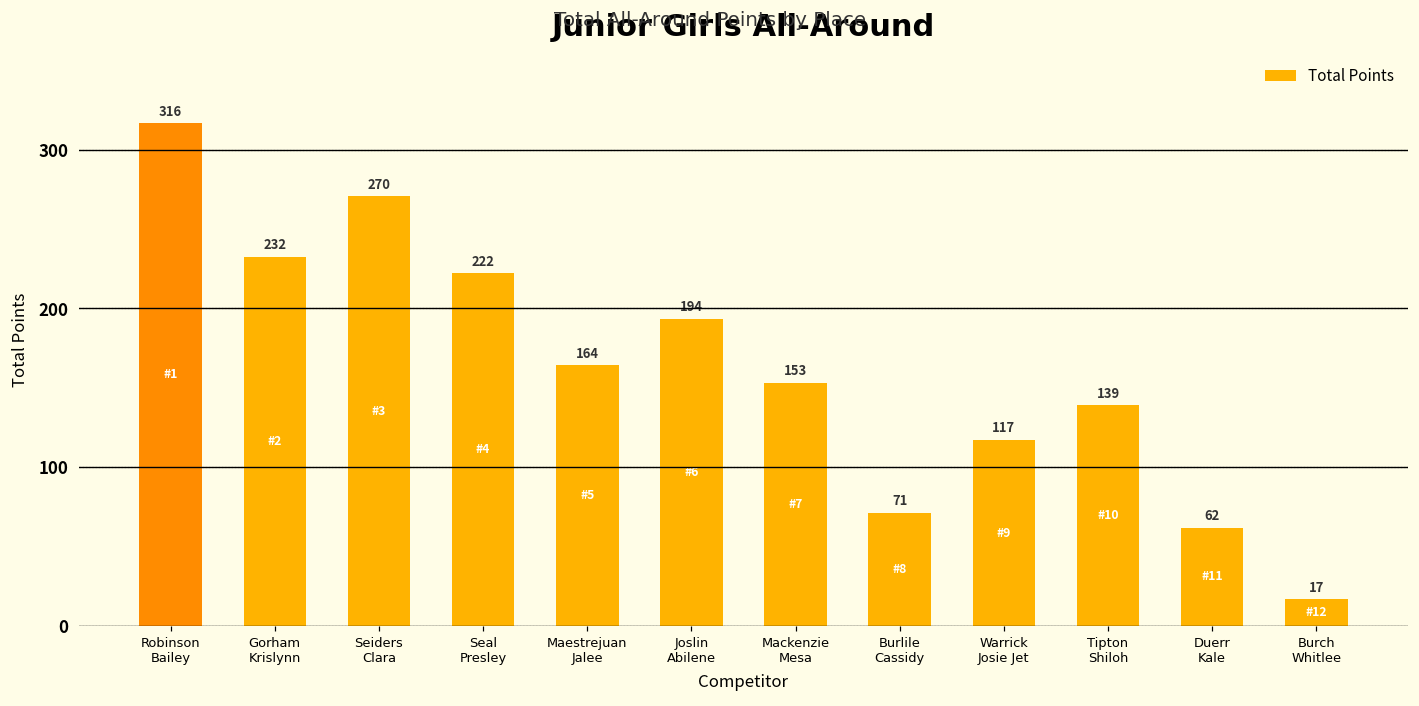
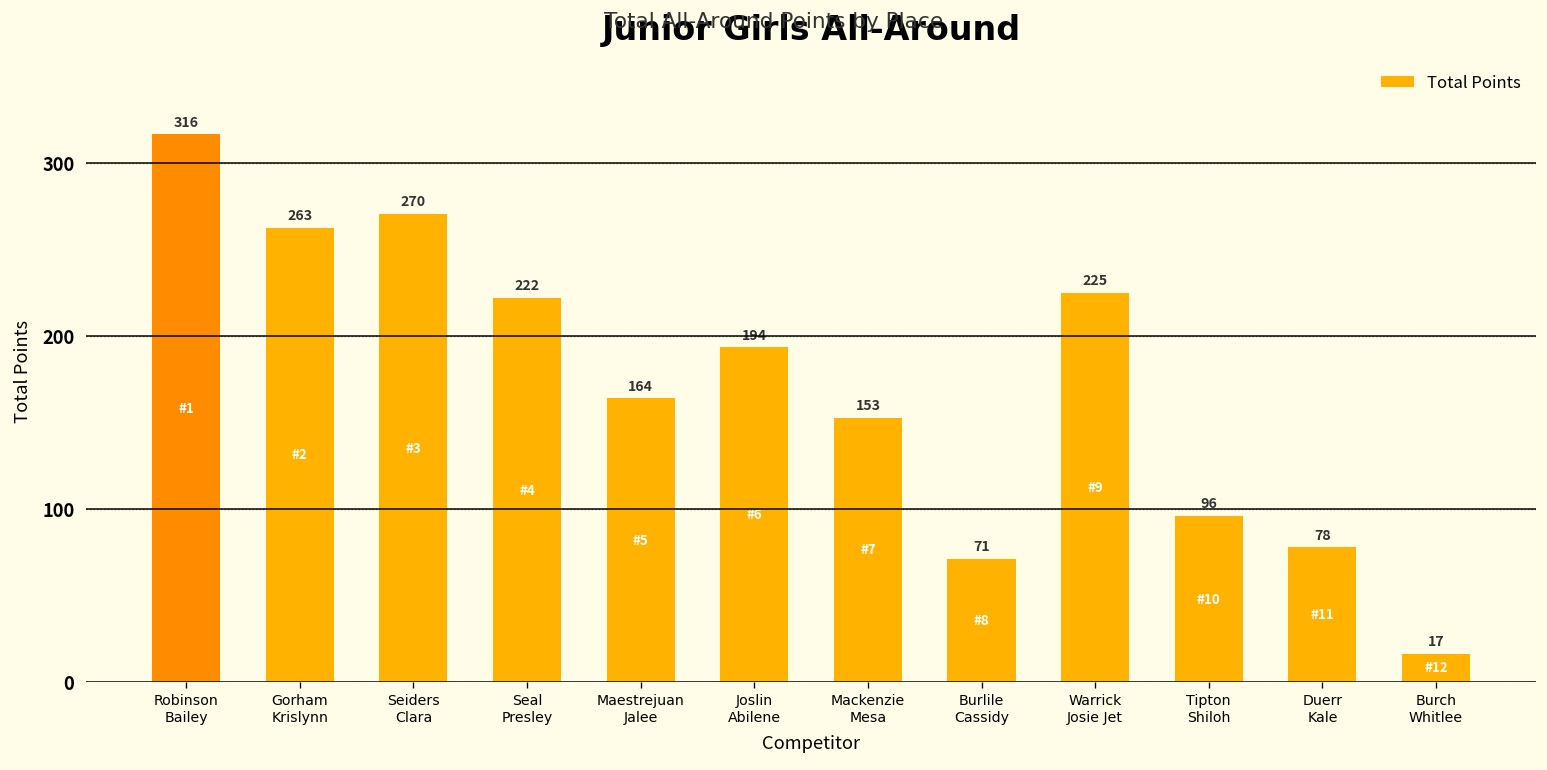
  {
    "Robinson Bailey": 316,
-   "Gorham Krislynn": 232,
+   "Gorham Krislynn": 263,
    "Seiders Clara": 270,
    "Seal Presley": 222,
    "Maestrejuan Jalee": 164,
    "Joslin Abilene": 194,
    "Mackenzie Mesa": 153,
    "Burlile Cassidy": 71,
-   "Warrick Josie Jet": 117,
-   "Tipton Shiloh": 139,
-   "Duerr Kale": 62,
+   "Warrick Josie Jet": 225,
+   "Tipton Shiloh": 96,
+   "Duerr Kale": 78,
    "Burch Whitlee": 17
  }
